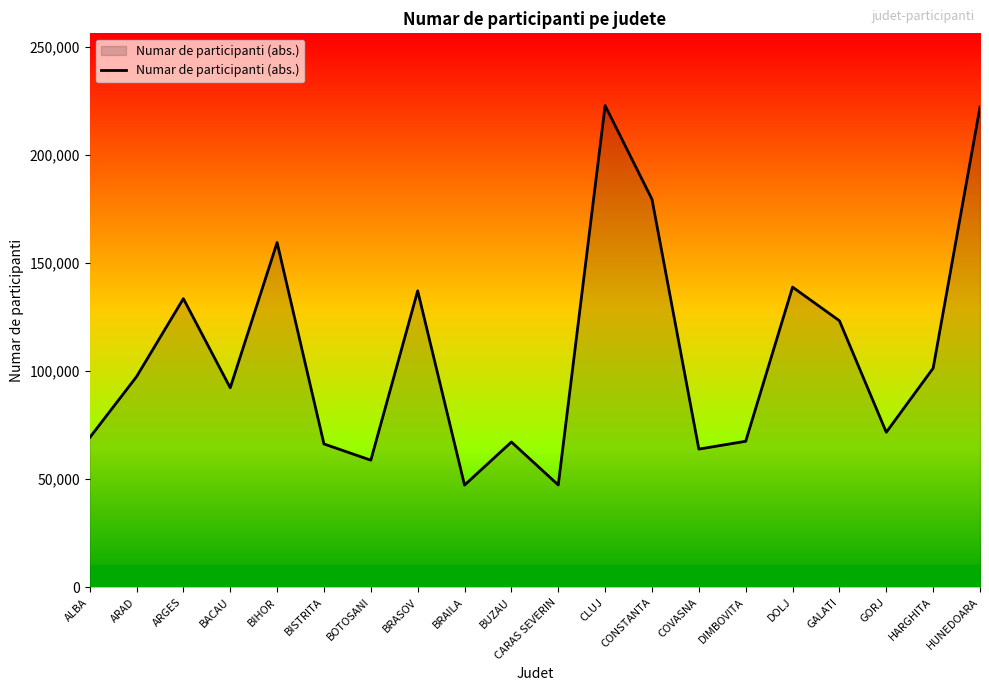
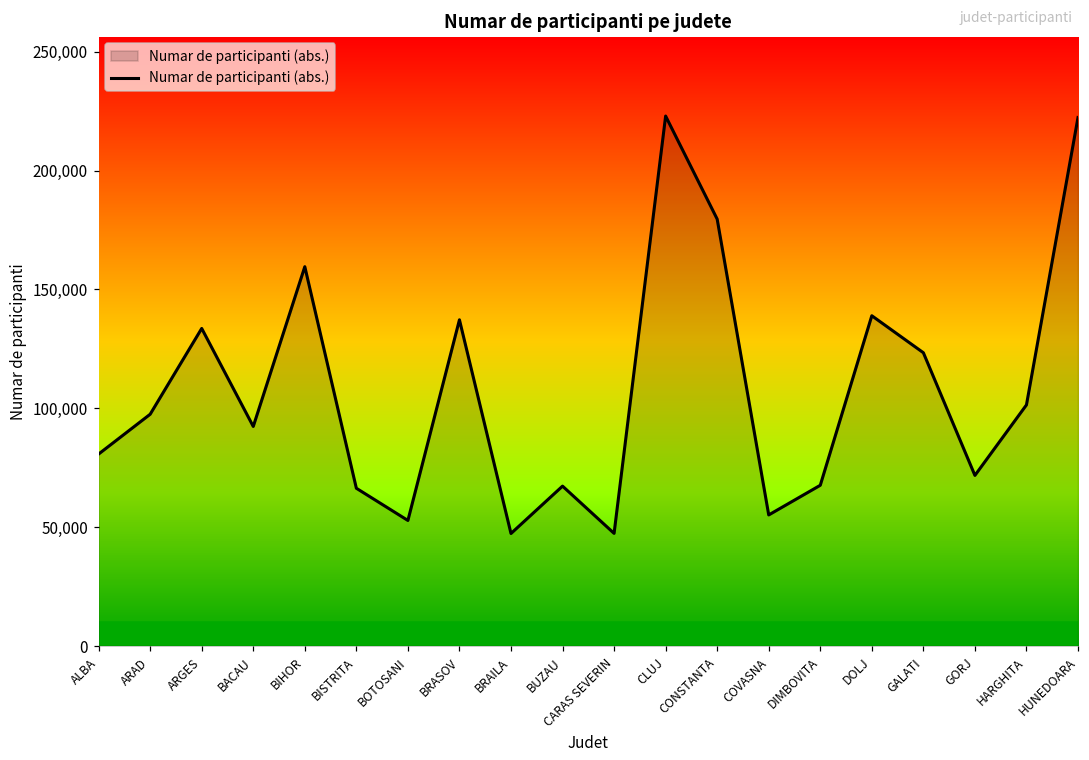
  {
-   "ALBA": "69,000",
+   "ALBA": "81,000",
    "ARAD": "97,000",
    "ARGES": "134,000",
    "BACAU": "92,000",
    "BIHOR": "160,000",
    "BISTRITA": "66,000",
-   "BOTOSANI": "59,000",
+   "BOTOSANI": "53,000",
    "BRASOV": "137,000",
    "BRAILA": "47,000",
    "BUZAU": "67,000",
    "CARAS SEVERIN": "47,000",
    "CLUJ": "223,000",
    "CONSTANTA": "180,000",
-   "COVASNA": "64,000",
+   "COVASNA": "55,000",
    "DIMBOVITA": "68,000",
    "DOLJ": "139,000",
    "GALATI": "123,000",
    "GORJ": "72,000",
    "HARGHITA": "101,000",
    "HUNEDOARA": "222,000"
  }
